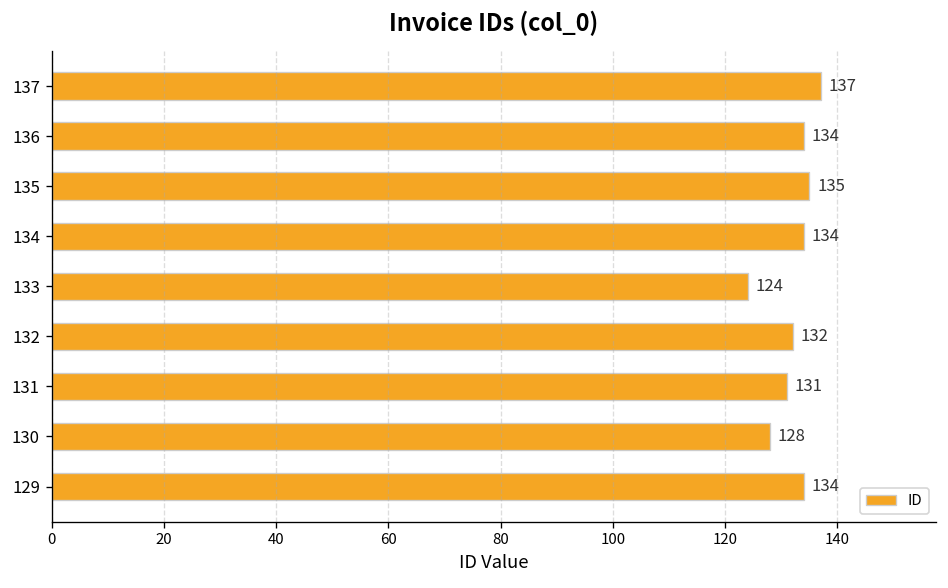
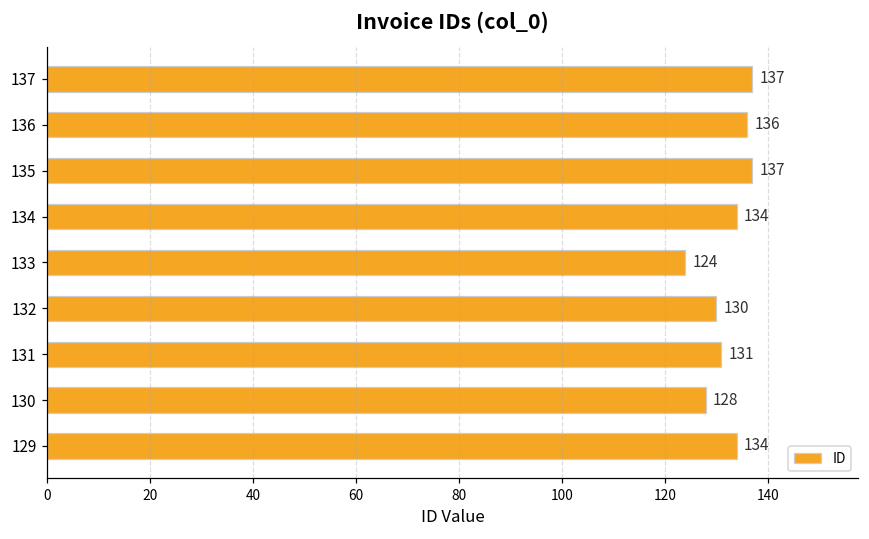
  {
    "137": 137,
-   "136": 134,
-   "135": 135,
+   "136": 136,
+   "135": 137,
    "134": 134,
    "133": 124,
-   "132": 132,
+   "132": 130,
    "131": 131,
    "130": 128,
    "129": 134
  }
